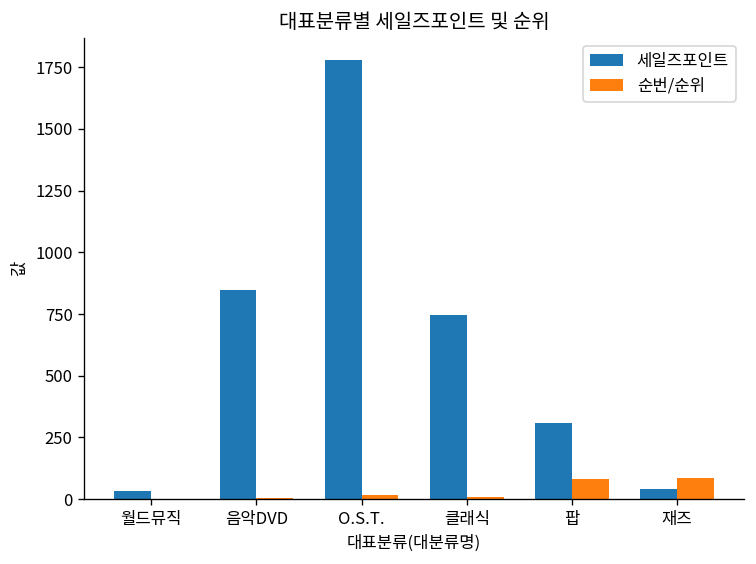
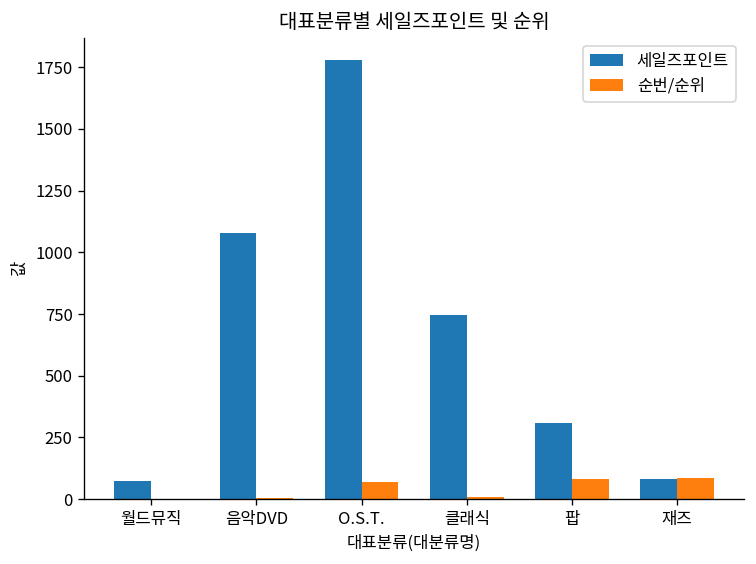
  {
    "세일즈포인트": {
-     "월드뮤직": 30,
-     "음악DVD": 850,
+     "월드뮤직": 70,
+     "음악DVD": 1080,
      "O.S.T.": 1780,
      "클래식": 750,
      "팝": 310,
-     "재즈": 40
+     "재즈": 80
    },
    "순번/순위": {
-     "O.S.T.": 20,
+     "O.S.T.": 70,
      "팝": 80,
      "재즈": 80
    }
  }
